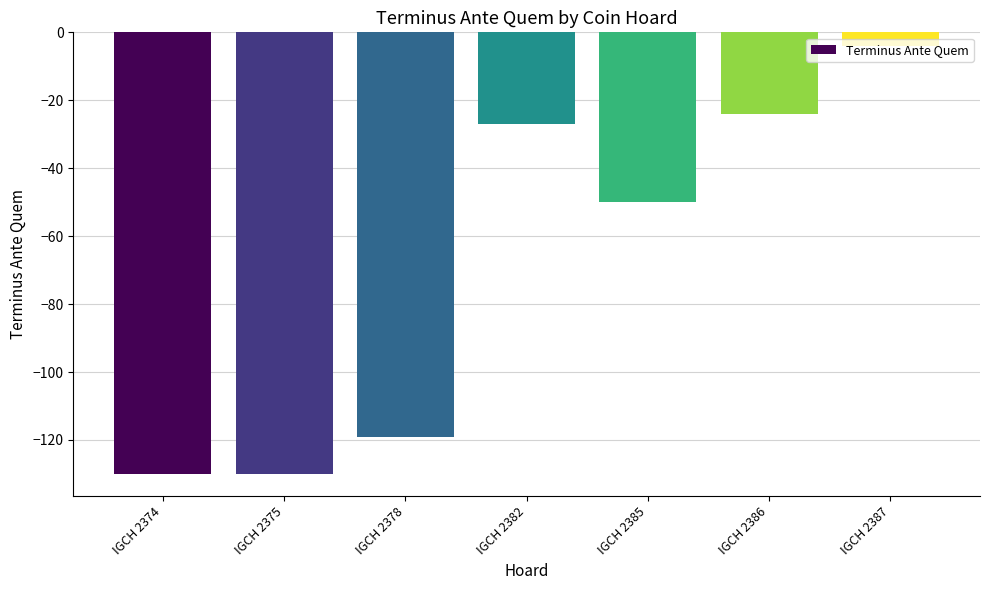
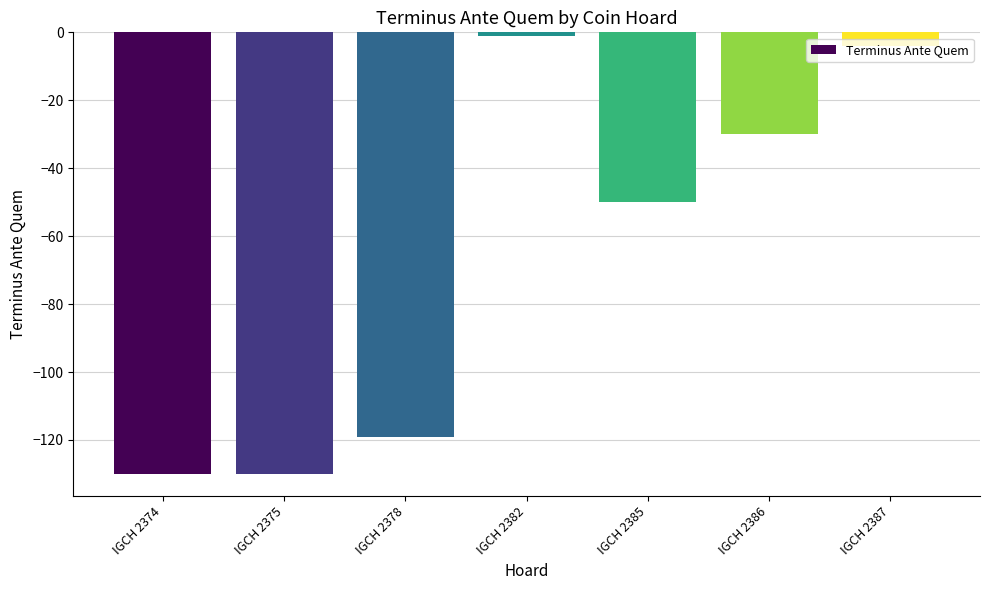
  {
    "IGCH 2374": -130,
    "IGCH 2375": -130,
    "IGCH 2378": -119,
-   "IGCH 2382": -27,
+   "IGCH 2382": -1,
    "IGCH 2385": -50,
-   "IGCH 2386": -24
+   "IGCH 2386": -30
  }
